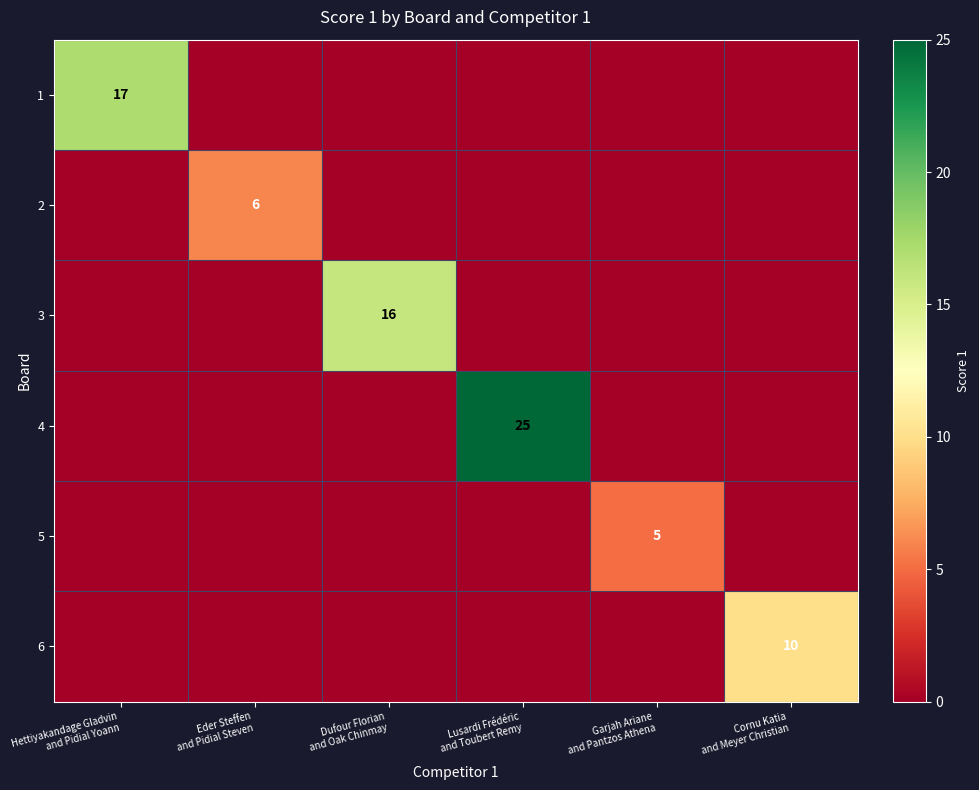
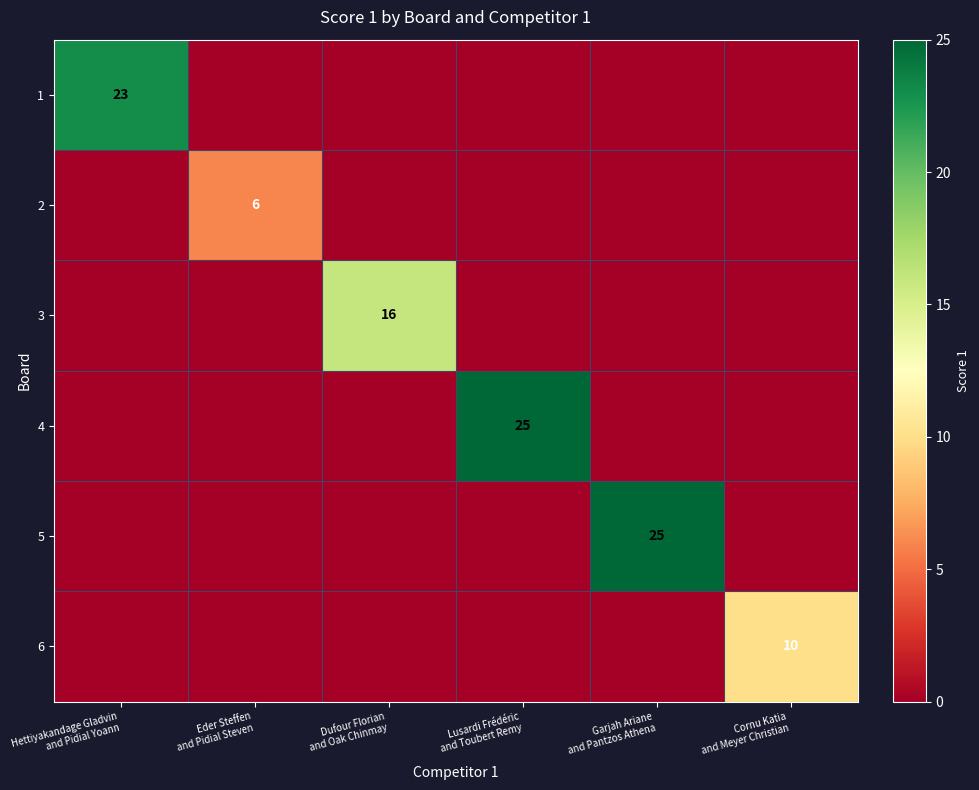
  {
    "1": {
-     "Hettiyakandage Gladvin and Pidial Yoann": 17
+     "Hettiyakandage Gladvin and Pidial Yoann": 23
    },
    "2": {
      "Eder Steffen and Pidial Steven": 6
    },
    "3": {
      "Dufour Florian and Oak Chinmay": 16
    },
    "4": {
      "Lusardi Frédéric and Toubert Remy": 25
    },
    "5": {
-     "Garjah Ariane and Pantzos Athena": 5
+     "Garjah Ariane and Pantzos Athena": 25
    },
    "6": {
      "Cornu Katia and Meyer Christian": 10
    }
  }
